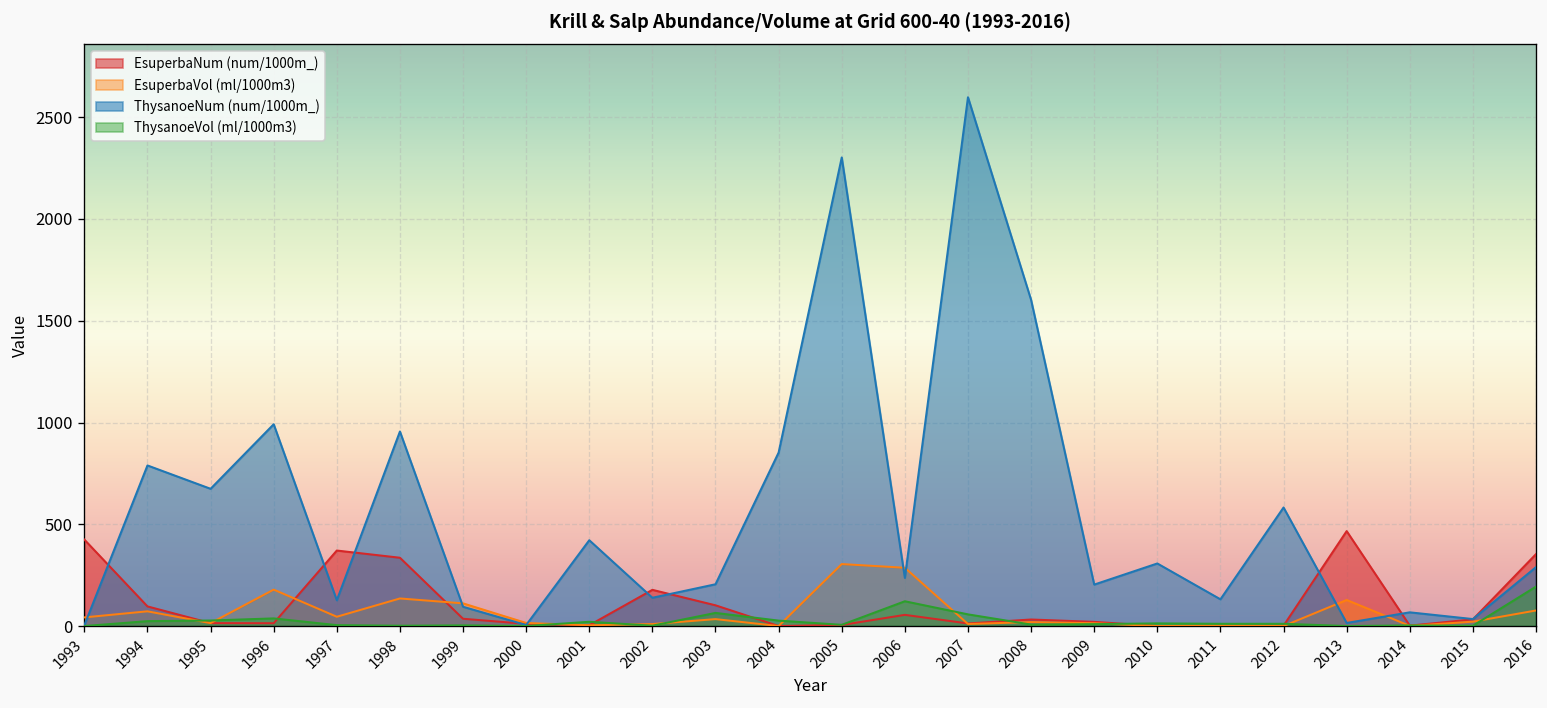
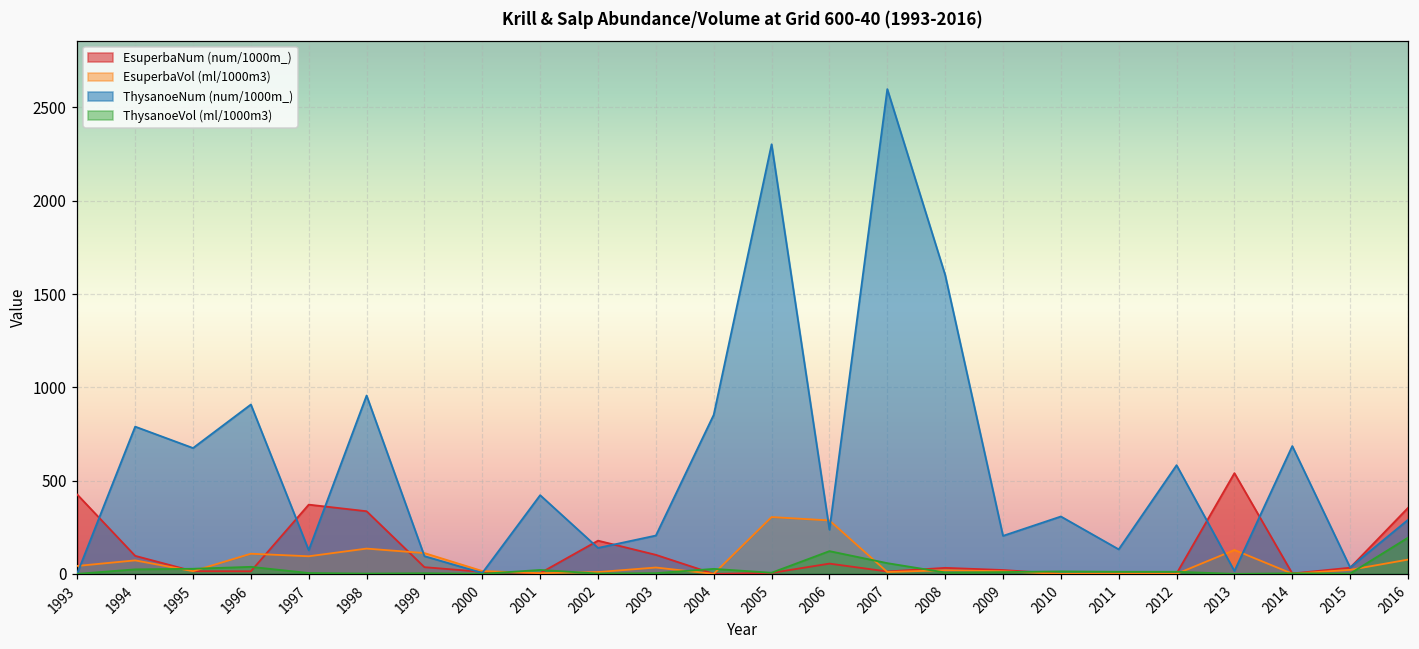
  {
    "EsuperbaNum (num/1000m_)": {
      "1993": 420,
      "1994": 100,
      "1996": 10,
      "1997": 370,
      "1998": 340,
      "1999": 40,
      "2002": 180,
      "2003": 100,
      "2006": 60,
-     "2013": 470,
+     "2013": 540,
      "2016": 350
    },
    "EsuperbaVol (ml/1000m3)": {
      "1993": 40,
      "1994": 70,
-     "1996": 180,
-     "1997": 50,
+     "1996": 110,
+     "1997": 90,
      "1998": 140,
      "1999": 110,
      "2003": 30,
      "2005": 300,
      "2006": 290,
      "2013": 130,
      "2016": 80
    },
    "ThysanoeNum (num/1000m_)": {
      "1994": 790,
      "1995": 670,
-     "1996": 990,
+     "1996": 910,
      "1997": 130,
      "1998": 960,
      "1999": 90,
      "2001": 420,
      "2002": 140,
      "2003": 210,
      "2004": 850,
      "2005": 2300,
      "2006": 240,
      "2007": 2600,
      "2008": 1600,
      "2009": 200,
      "2010": 310,
      "2011": 130,
      "2012": 580,
      "2013": 20,
-     "2014": 70,
+     "2014": 690,
      "2016": 290
    },
    "ThysanoeVol (ml/1000m3)": {
      "1994": 20,
      "1996": 40,
      "1997": 0,
      "1998": 0,
      "1999": 0,
      "2001": 20,
-     "2003": 60,
+     "2003": 0,
      "2004": 30,
      "2006": 120,
      "2007": 60,
      "2013": 0,
      "2015": 0,
      "2016": 190
    }
  }
